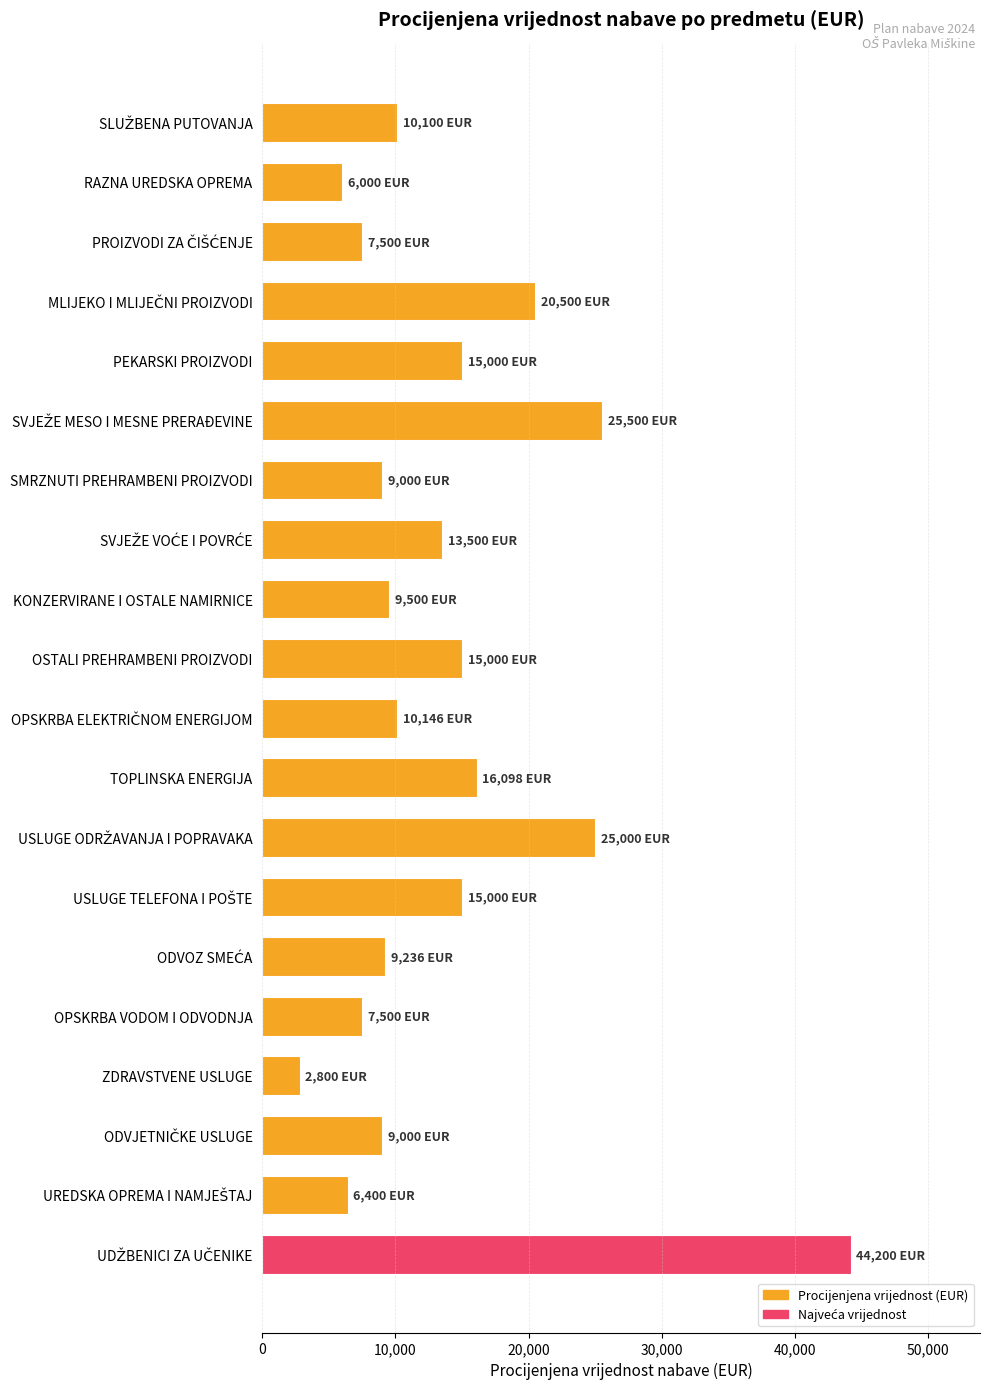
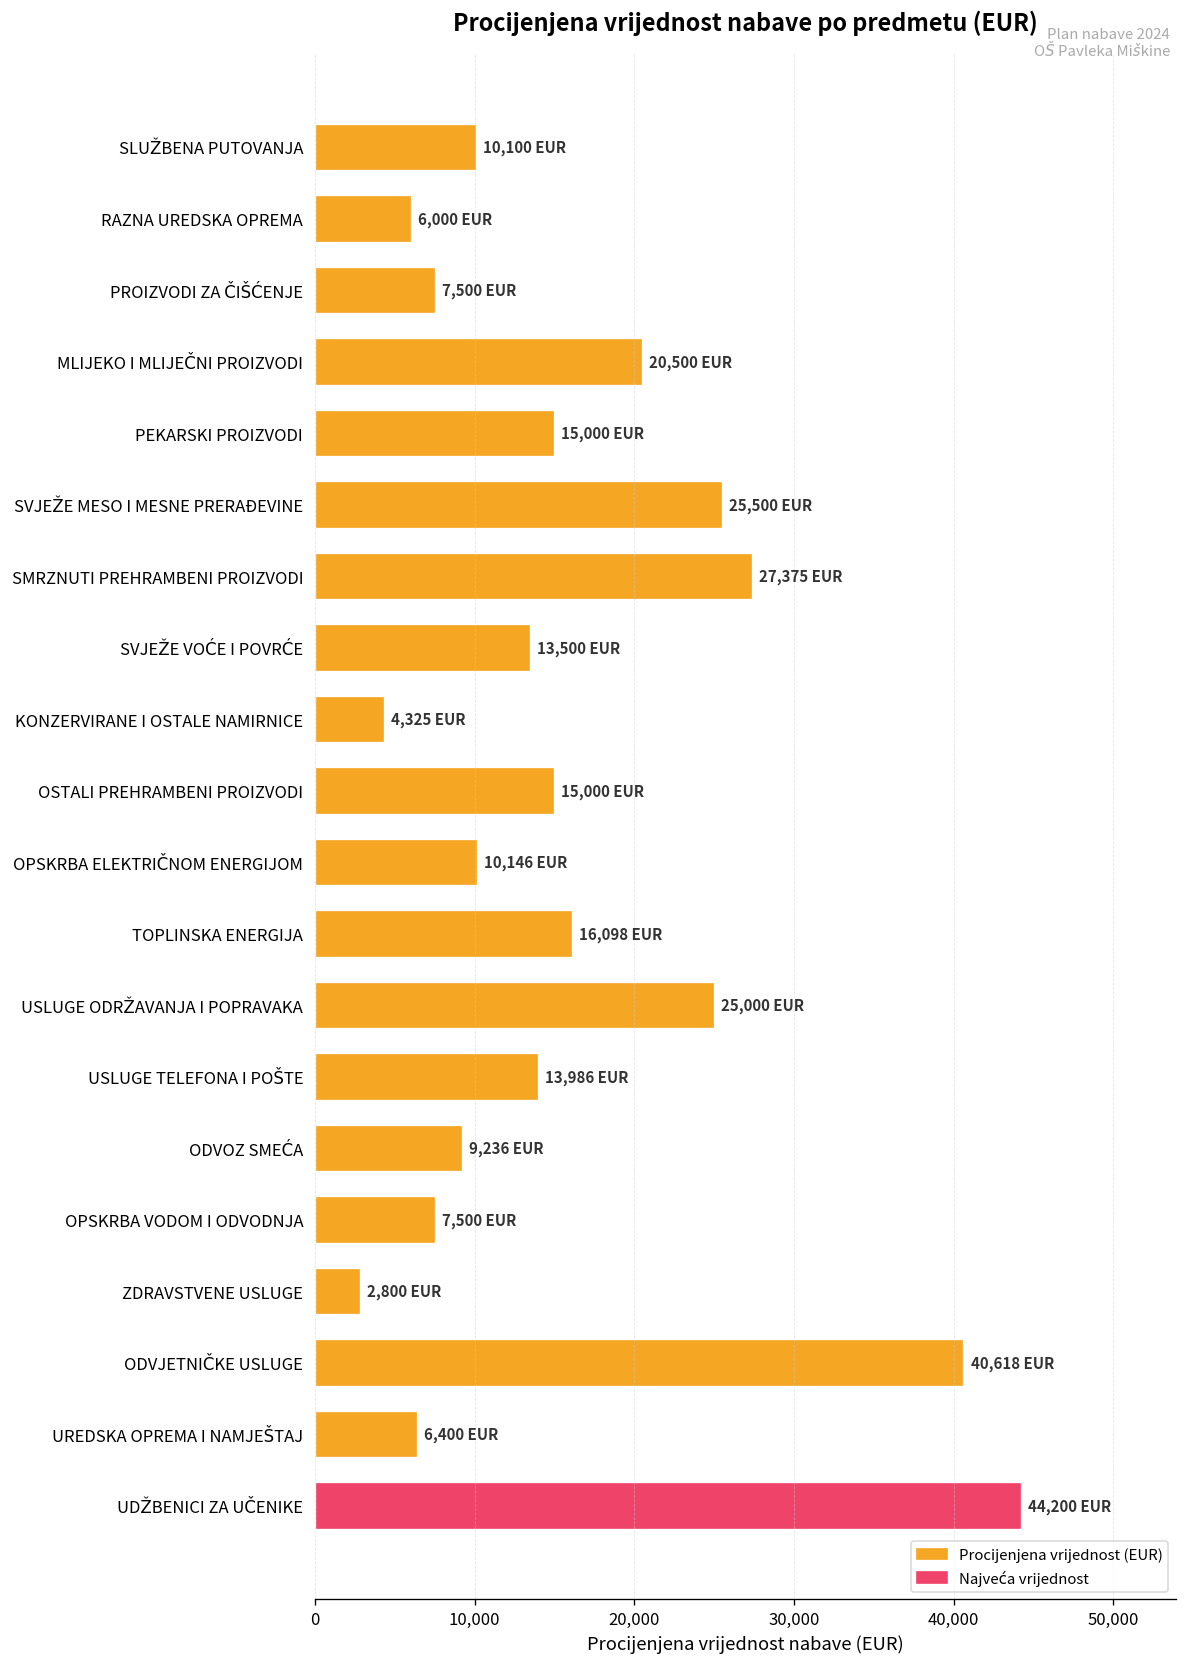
  {
    "SLUŽBENA PUTOVANJA": "10,100",
    "RAZNA UREDSKA OPREMA": "6,000",
    "PROIZVODI ZA ČIŠĆENJE": "7,500",
    "MLIJEKO I MLIJEČNI PROIZVODI": "20,500",
    "PEKARSKI PROIZVODI": "15,000",
    "SVJEŽE MESO I MESNE PRERAĐEVINE": "25,500",
-   "SMRZNUTI PREHRAMBENI PROIZVODI": "9,000",
+   "SMRZNUTI PREHRAMBENI PROIZVODI": "27,375",
    "SVJEŽE VOĆE I POVRĆE": "13,500",
-   "KONZERVIRANE I OSTALE NAMIRNICE": "9,500",
+   "KONZERVIRANE I OSTALE NAMIRNICE": "4,325",
    "OSTALI PREHRAMBENI PROIZVODI": "15,000",
    "OPSKRBA ELEKTRIČNOM ENERGIJOM": "10,146",
    "TOPLINSKA ENERGIJA": "16,098",
    "USLUGE ODRŽAVANJA I POPRAVAKA": "25,000",
-   "USLUGE TELEFONA I POŠTE": "15,000",
+   "USLUGE TELEFONA I POŠTE": "13,986",
    "ODVOZ SMEĆA": "9,236",
    "OPSKRBA VODOM I ODVODNJA": "7,500",
    "ZDRAVSTVENE USLUGE": "2,800",
-   "ODVJETNIČKE USLUGE": "9,000",
+   "ODVJETNIČKE USLUGE": "40,618",
    "UREDSKA OPREMA I NAMJEŠTAJ": "6,400",
    "UDŽBENICI ZA UČENIKE": "44,200"
  }
